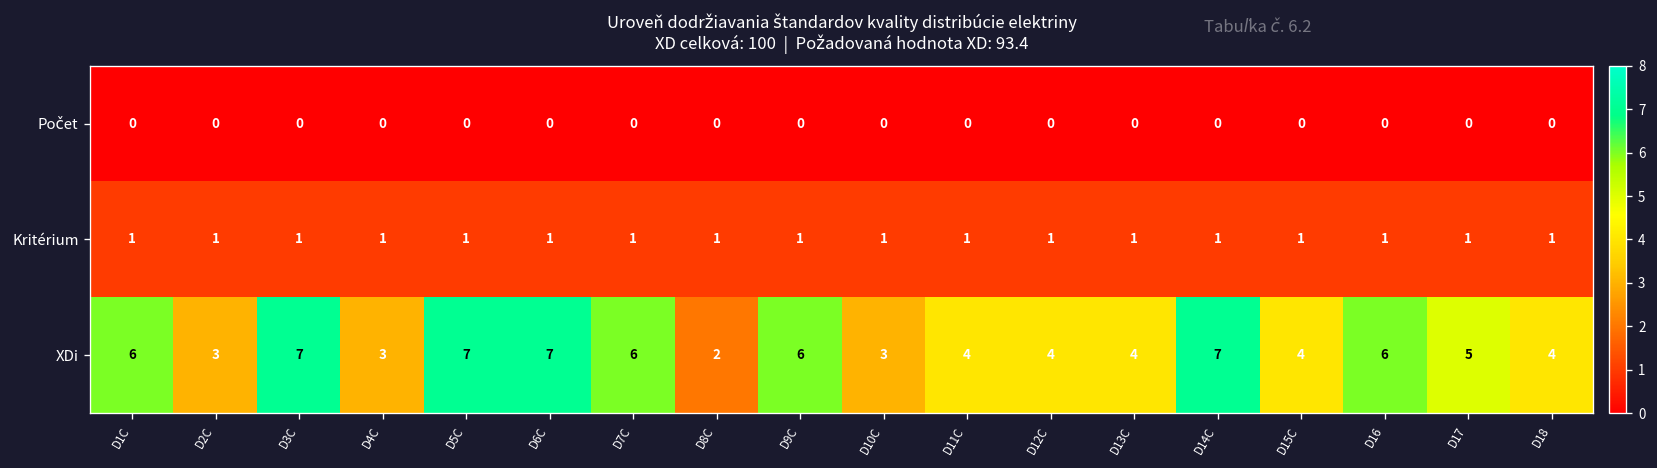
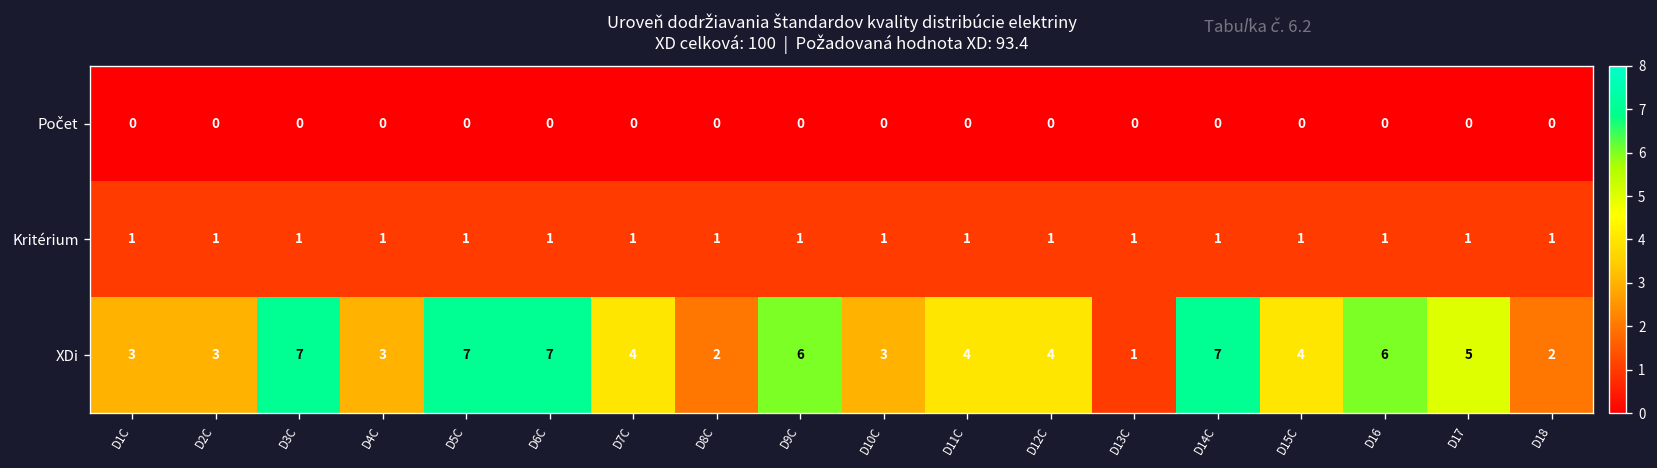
  {
    "Počet": {
      "D1C": 0,
      "D2C": 0,
      "D3C": 0,
      "D4C": 0,
      "D5C": 0,
      "D6C": 0,
      "D7C": 0,
      "D8C": 0,
      "D9C": 0,
      "D10C": 0,
      "D11C": 0,
      "D12C": 0,
      "D13C": 0,
      "D14C": 0,
      "D15C": 0,
      "D16": 0,
      "D17": 0,
      "D18": 0
    },
    "Kritérium": {
      "D1C": 1,
      "D2C": 1,
      "D3C": 1,
      "D4C": 1,
      "D5C": 1,
      "D6C": 1,
      "D7C": 1,
      "D8C": 1,
      "D9C": 1,
      "D10C": 1,
      "D11C": 1,
      "D12C": 1,
      "D13C": 1,
      "D14C": 1,
      "D15C": 1,
      "D16": 1,
      "D17": 1,
      "D18": 1
    },
    "XDi": {
-     "D1C": 6,
+     "D1C": 3,
      "D2C": 3,
      "D3C": 7,
      "D4C": 3,
      "D5C": 7,
      "D6C": 7,
-     "D7C": 6,
+     "D7C": 4,
      "D8C": 2,
      "D9C": 6,
      "D10C": 3,
      "D11C": 4,
      "D12C": 4,
-     "D13C": 4,
+     "D13C": 1,
      "D14C": 7,
      "D15C": 4,
      "D16": 6,
      "D17": 5,
-     "D18": 4
+     "D18": 2
    }
  }
